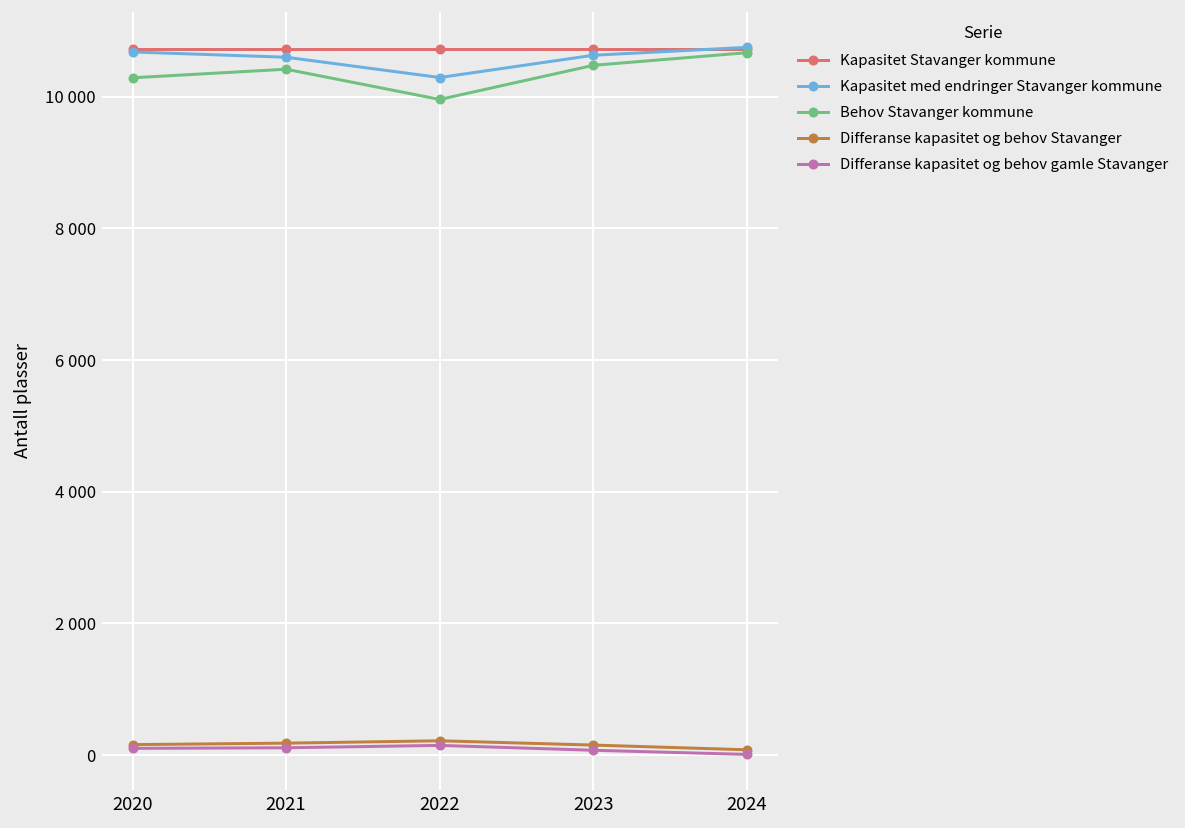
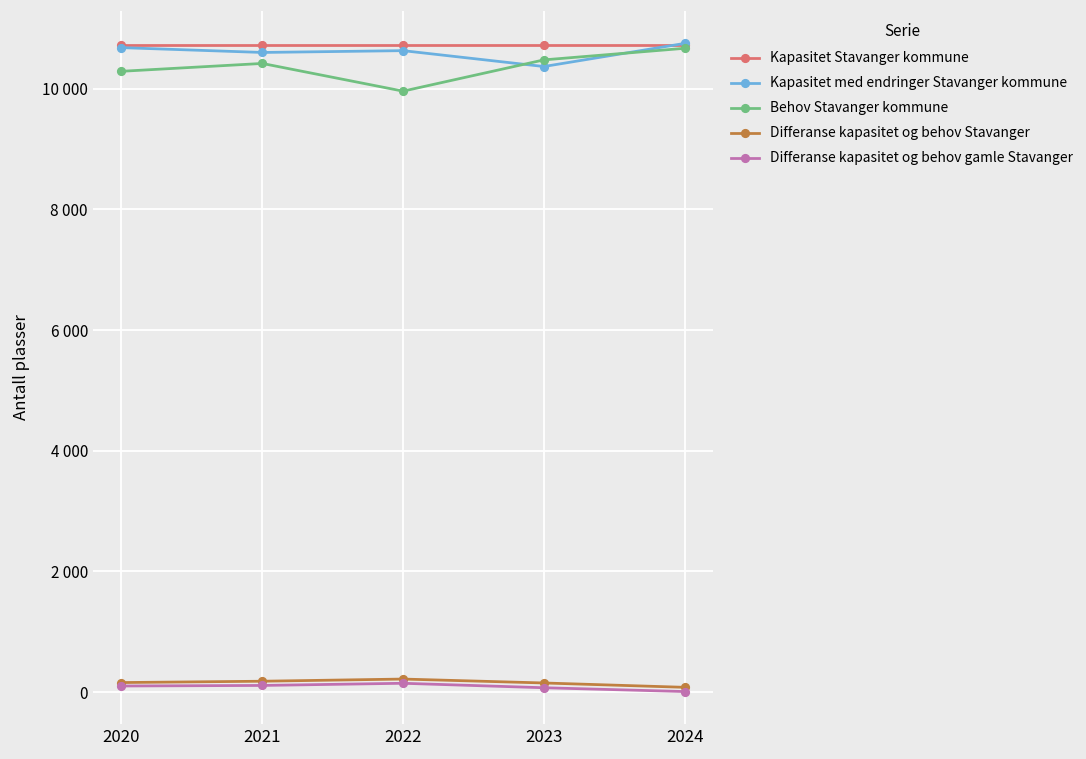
  {
    "Kapasitet med endringer Stavanger kommune": {
      "2021": 10600,
-     "2022": 10300,
-     "2023": 10600
+     "2022": 10600,
+     "2023": 10400
    },
    "Behov Stavanger kommune": {
      "2020": 10300,
      "2021": 10400,
      "2022": 10000,
      "2023": 10500,
      "2024": 10700
    },
    "Differanse kapasitet og behov gamle Stavanger": {
      "2020": 100,
      "2021": 100,
      "2022": 100,
      "2023": 100,
      "2024": 0
    }
  }
